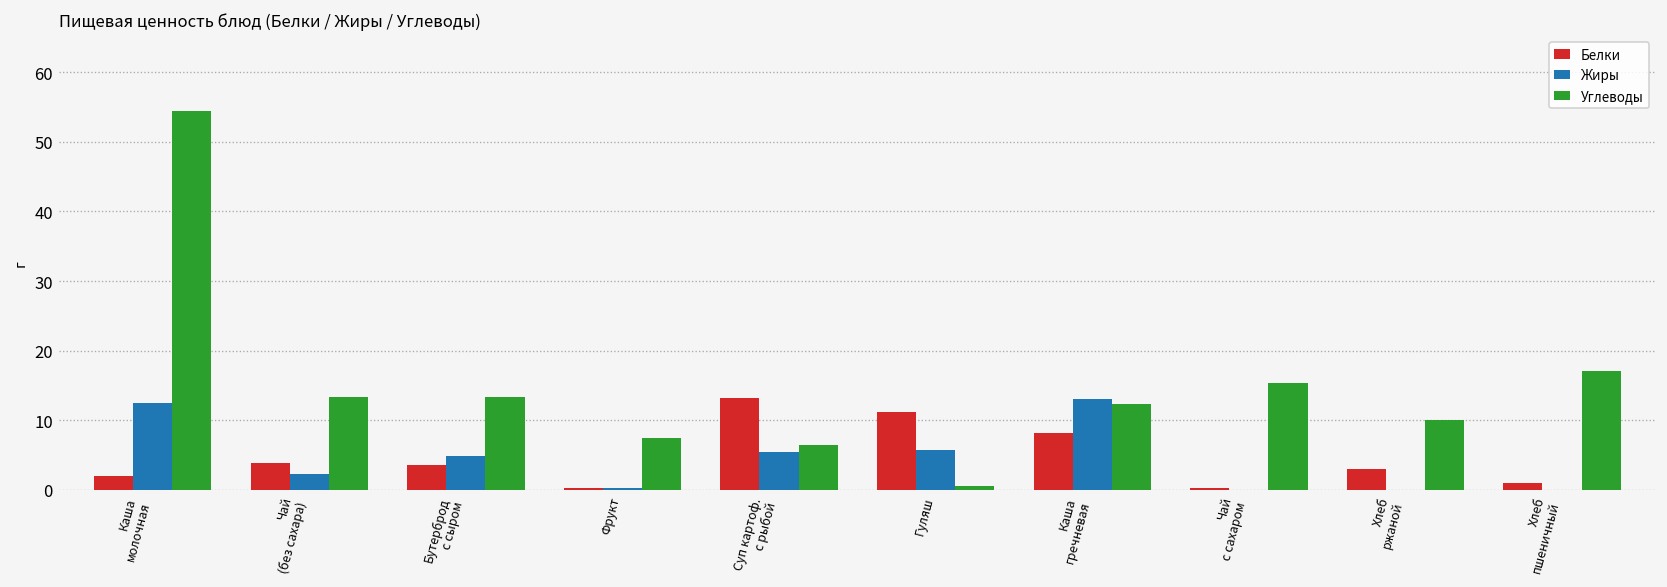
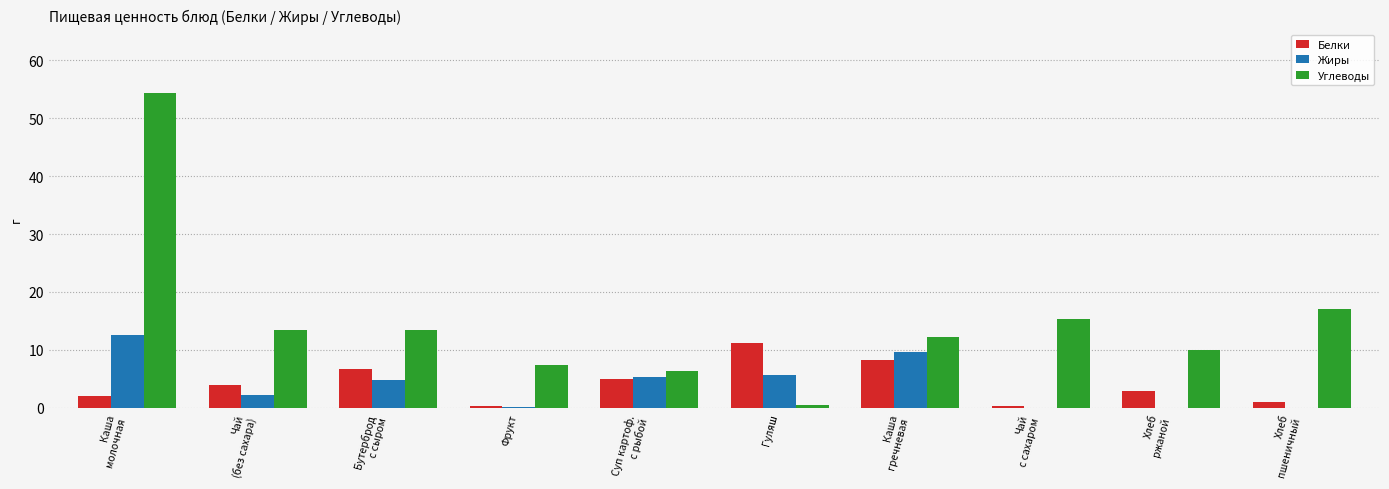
  {
    "Белки": {
      "Каша молочная": 2,
      "Чай (без сахара)": 4,
-     "Бутерброд с сыром": 4,
-     "Суп картоф. с рыбой": 13,
+     "Бутерброд с сыром": 7,
+     "Суп картоф. с рыбой": 5,
      "Гуляш": 11,
      "Каша гречневая": 8,
      "Хлеб ржаной": 3,
      "Хлеб пшеничный": 1
    },
    "Жиры": {
      "Каша молочная": 13,
      "Чай (без сахара)": 2,
      "Бутерброд с сыром": 5,
      "Суп картоф. с рыбой": 5,
      "Гуляш": 6,
-     "Каша гречневая": 13,
+     "Каша гречневая": 10,
      "Чай с сахаром": 0,
      "Хлеб ржаной": 0,
      "Хлеб пшеничный": 0
    },
    "Углеводы": {
      "Каша молочная": 54,
      "Чай (без сахара)": 13,
      "Бутерброд с сыром": 13,
      "Фрукт": 7,
      "Суп картоф. с рыбой": 6,
      "Гуляш": 1,
      "Каша гречневая": 12,
      "Чай с сахаром": 15,
      "Хлеб ржаной": 10,
      "Хлеб пшеничный": 17
    }
  }
